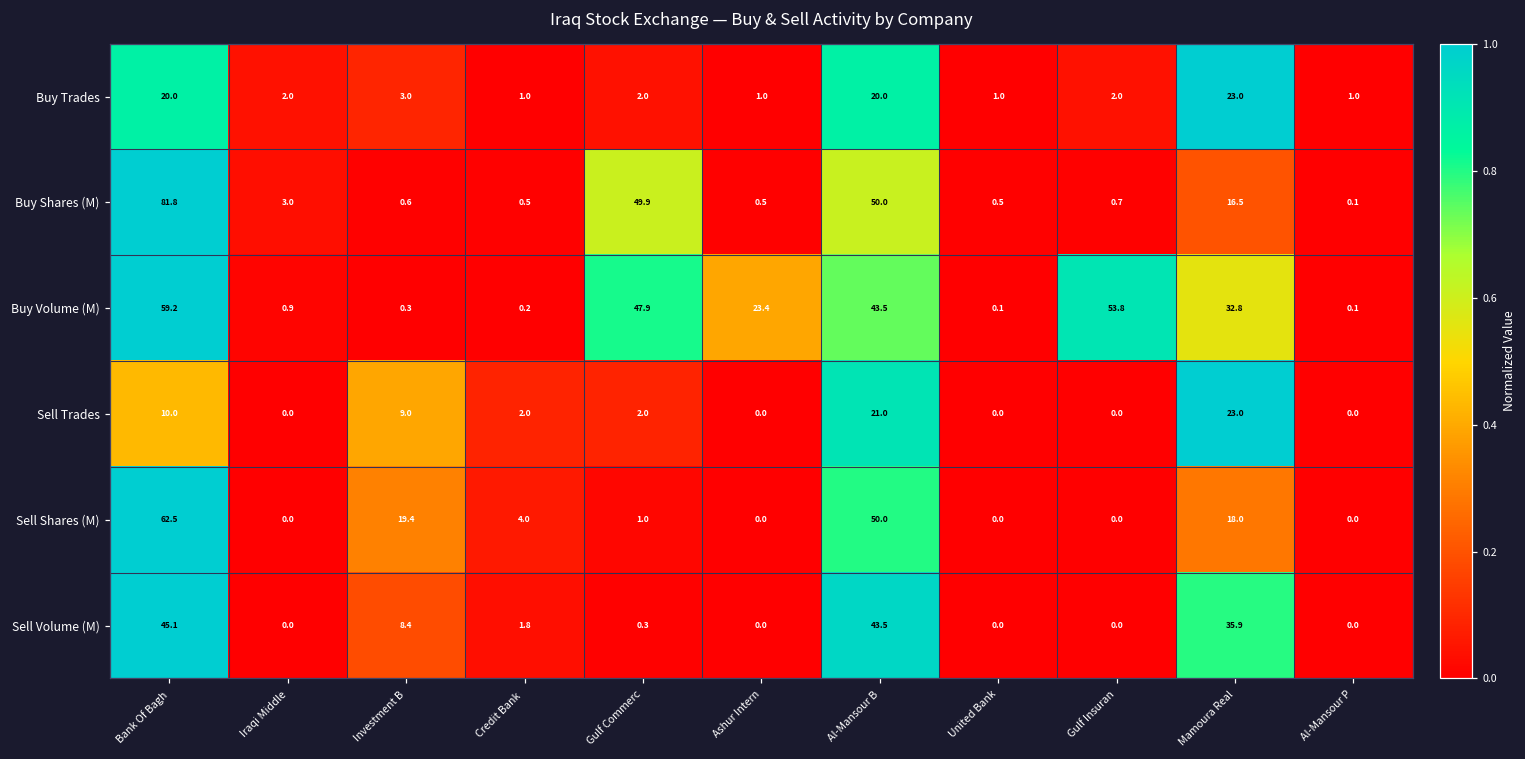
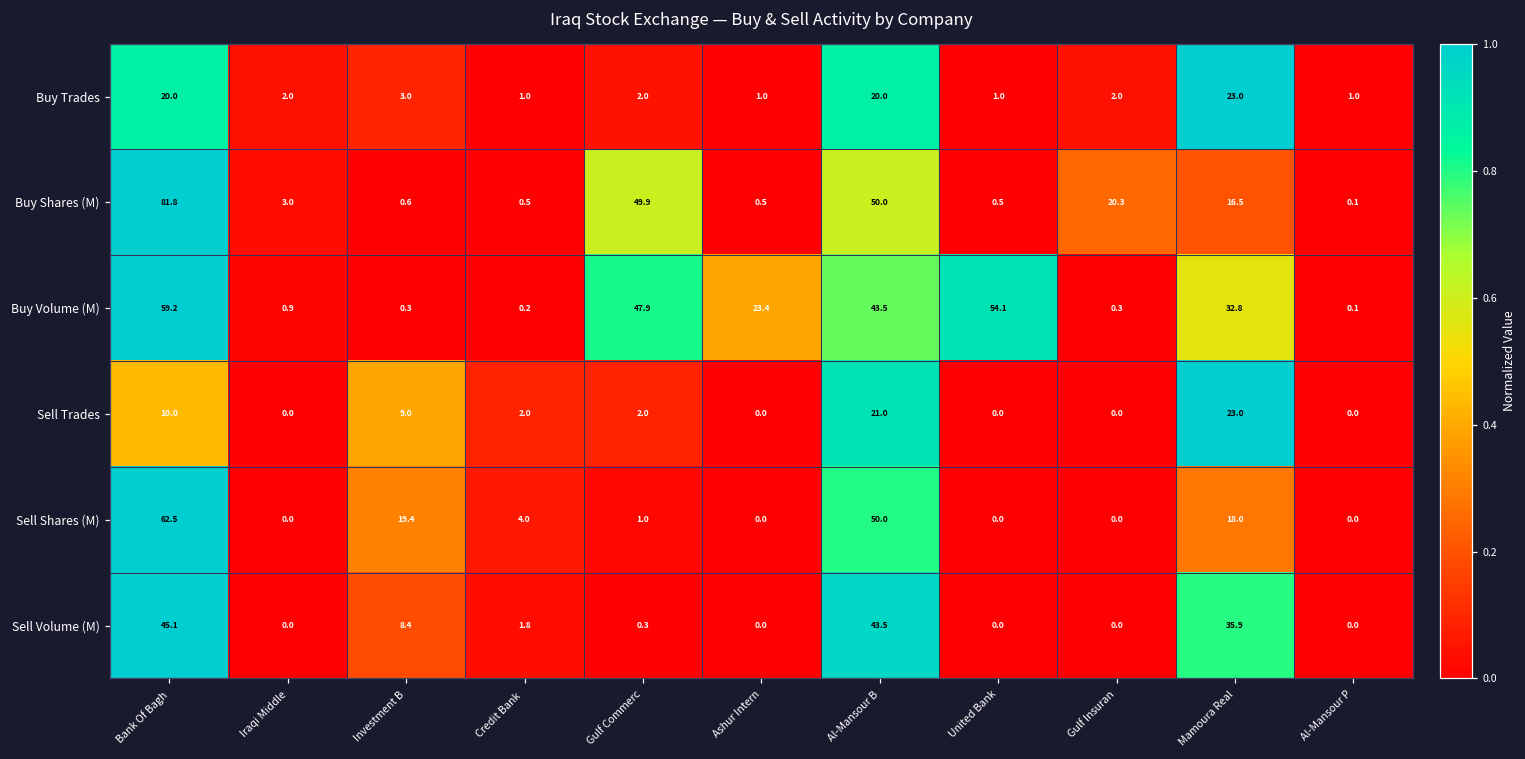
  {
    "Buy Trades": {
      "Bank Of Bagh": 20.0,
      "Iraqi Middle": 2.0,
      "Investment B": 3.0,
      "Credit Bank": 1.0,
      "Gulf Commerc": 2.0,
      "Ashur Intern": 1.0,
      "Al-Mansour B": 20.0,
      "United Bank": 1.0,
      "Gulf Insuran": 2.0,
      "Mamoura Real": 23.0,
      "Al-Mansour P": 1.0
    },
    "Buy Shares (M)": {
      "Bank Of Bagh": 81.8,
      "Iraqi Middle": 3.0,
      "Investment B": 0.6,
      "Credit Bank": 0.5,
      "Gulf Commerc": 49.9,
      "Ashur Intern": 0.5,
      "Al-Mansour B": 50.0,
      "United Bank": 0.5,
-     "Gulf Insuran": 0.7,
+     "Gulf Insuran": 20.3,
      "Mamoura Real": 16.5,
      "Al-Mansour P": 0.1
    },
    "Buy Volume (M)": {
      "Bank Of Bagh": 59.2,
      "Iraqi Middle": 0.9,
      "Investment B": 0.3,
      "Credit Bank": 0.2,
      "Gulf Commerc": 47.9,
      "Ashur Intern": 23.4,
      "Al-Mansour B": 43.5,
-     "United Bank": 0.1,
-     "Gulf Insuran": 53.8,
+     "United Bank": 54.1,
+     "Gulf Insuran": 0.3,
      "Mamoura Real": 32.8,
      "Al-Mansour P": 0.1
    },
    "Sell Trades": {
      "Bank Of Bagh": 10.0,
      "Iraqi Middle": 0.0,
      "Investment B": 9.0,
      "Credit Bank": 2.0,
      "Gulf Commerc": 2.0,
      "Ashur Intern": 0.0,
      "Al-Mansour B": 21.0,
      "United Bank": 0.0,
      "Gulf Insuran": 0.0,
      "Mamoura Real": 23.0,
      "Al-Mansour P": 0.0
    },
    "Sell Shares (M)": {
      "Bank Of Bagh": 62.5,
      "Iraqi Middle": 0.0,
      "Investment B": 19.4,
      "Credit Bank": 4.0,
      "Gulf Commerc": 1.0,
      "Ashur Intern": 0.0,
      "Al-Mansour B": 50.0,
      "United Bank": 0.0,
      "Gulf Insuran": 0.0,
      "Mamoura Real": 18.0,
      "Al-Mansour P": 0.0
    },
    "Sell Volume (M)": {
      "Bank Of Bagh": 45.1,
      "Iraqi Middle": 0.0,
      "Investment B": 8.4,
      "Credit Bank": 1.8,
      "Gulf Commerc": 0.3,
      "Ashur Intern": 0.0,
      "Al-Mansour B": 43.5,
      "United Bank": 0.0,
      "Gulf Insuran": 0.0,
      "Mamoura Real": 35.9,
      "Al-Mansour P": 0.0
    }
  }
